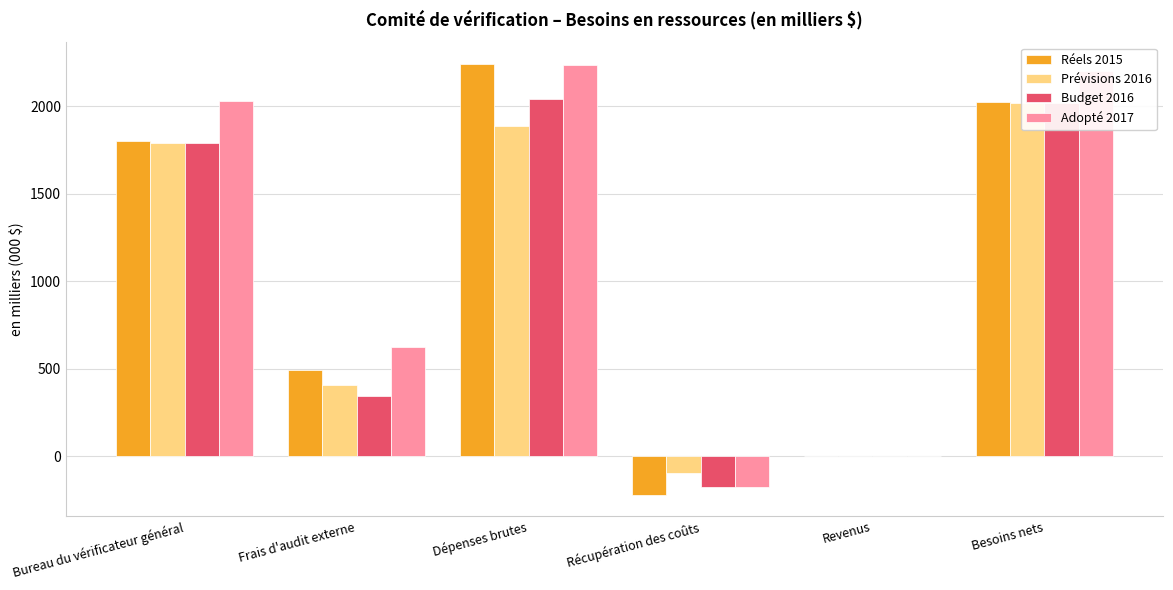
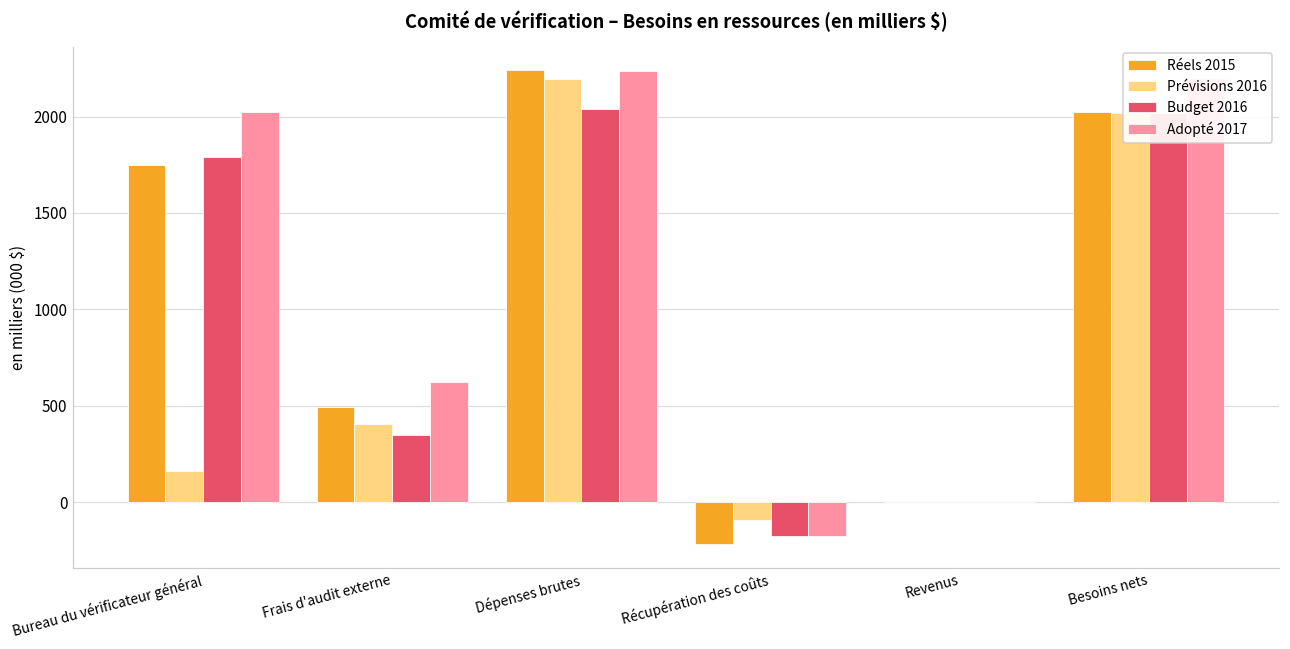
  {
    "Réels 2015": {
-     "Bureau du vérificateur général": 1800,
+     "Bureau du vérificateur général": 1750,
      "Frais d'audit externe": 490,
      "Dépenses brutes": 2240,
      "Récupération des coûts": -220,
      "Revenus": 0,
      "Besoins nets": 2020
    },
    "Prévisions 2016": {
-     "Bureau du vérificateur général": 1790,
+     "Bureau du vérificateur général": 160,
      "Frais d'audit externe": 410,
-     "Dépenses brutes": 1890,
+     "Dépenses brutes": 2200,
      "Récupération des coûts": -90,
      "Revenus": 0
    },
    "Budget 2016": {
      "Bureau du vérificateur général": 1790,
      "Frais d'audit externe": 350,
      "Dépenses brutes": 2040,
      "Récupération des coûts": -180,
      "Revenus": 0
    },
    "Adopté 2017": {
      "Bureau du vérificateur général": 2030,
      "Frais d'audit externe": 620,
      "Dépenses brutes": 2240,
      "Récupération des coûts": -180,
      "Revenus": 0
    }
  }
